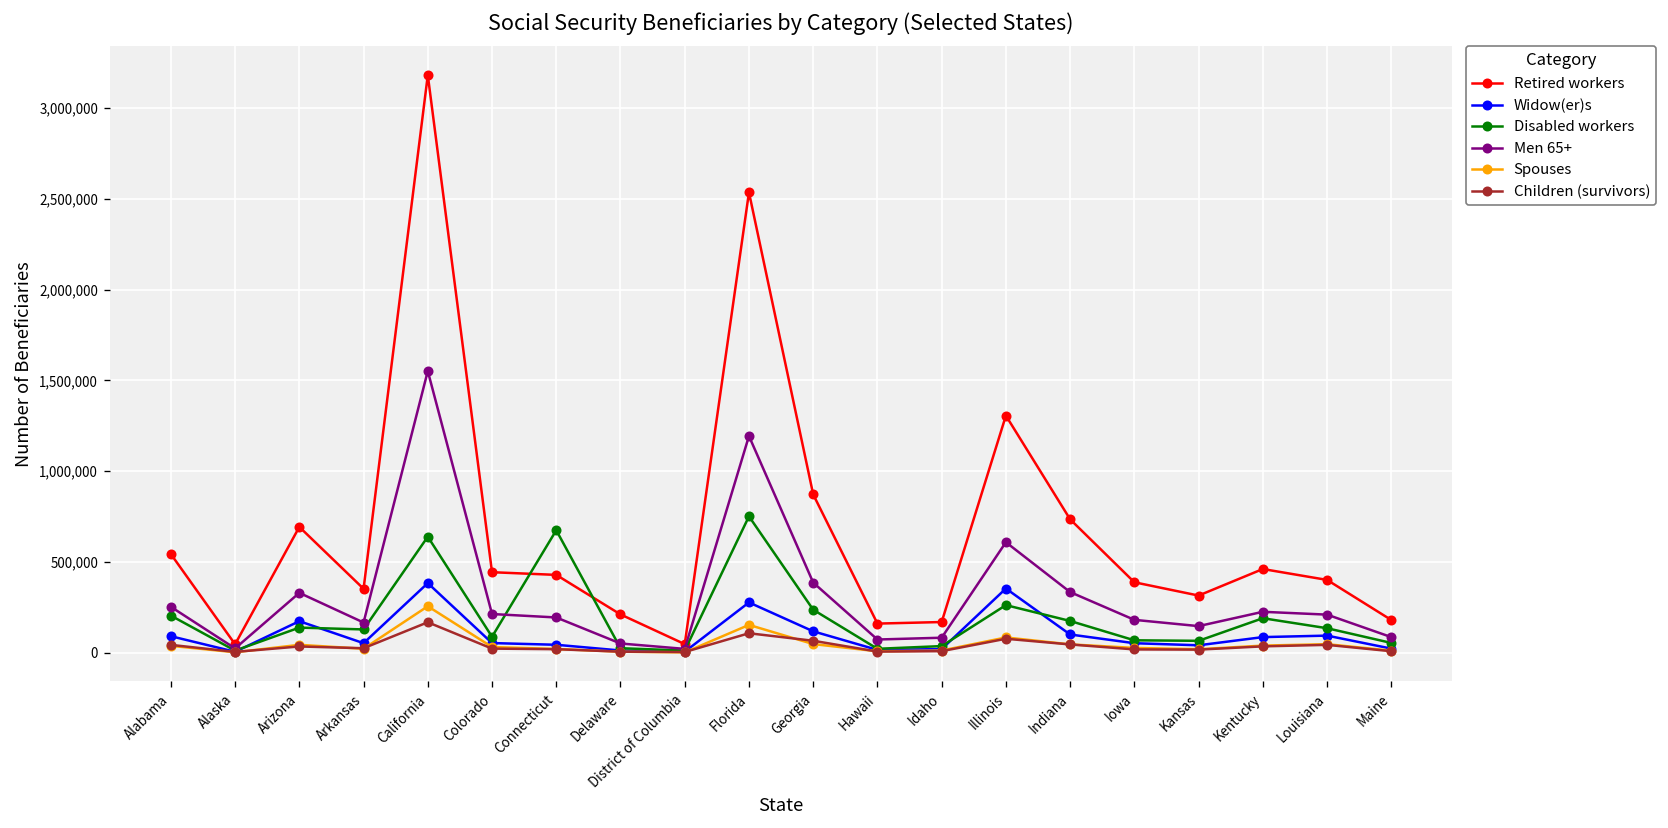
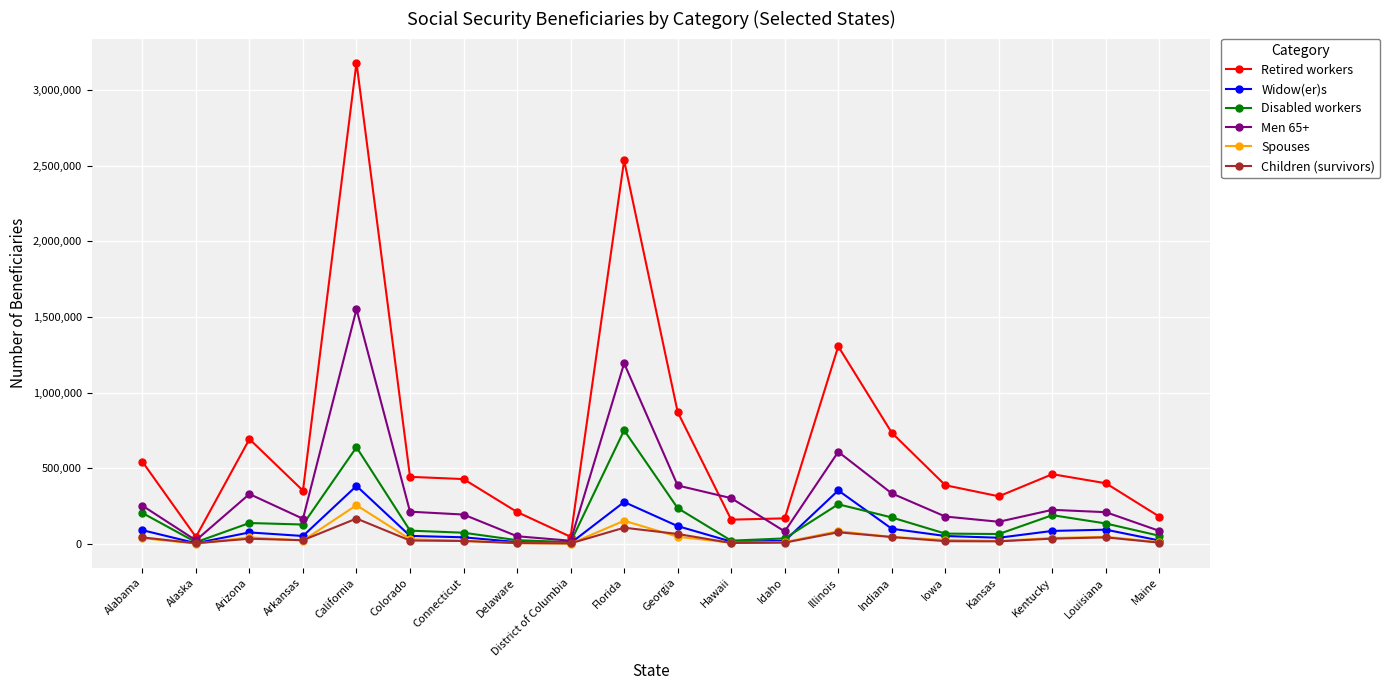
  {
    "Retired workers": {
      "Alabama": "540,000",
      "Alaska": "50,000",
      "Arizona": "690,000",
      "Arkansas": "350,000",
      "California": "3,180,000",
      "Colorado": "440,000",
      "Connecticut": "430,000",
      "Delaware": "210,000",
      "District of Columbia": "50,000",
      "Florida": "2,540,000",
      "Georgia": "870,000",
      "Hawaii": "160,000",
      "Idaho": "170,000",
      "Illinois": "1,310,000",
      "Indiana": "740,000",
      "Iowa": "390,000",
      "Kansas": "310,000",
      "Kentucky": "460,000",
      "Louisiana": "400,000",
      "Maine": "180,000"
    },
    "Widow(er)s": {
      "Alabama": "90,000",
-     "Arizona": "170,000",
+     "Arizona": "80,000",
      "Arkansas": "50,000",
      "California": "380,000",
      "Colorado": "50,000",
      "Connecticut": "40,000",
      "Florida": "280,000",
      "Georgia": "120,000",
      "Illinois": "350,000",
      "Indiana": "100,000",
      "Kansas": "40,000",
      "Kentucky": "90,000",
      "Louisiana": "90,000"
    },
    "Disabled workers": {
      "Alabama": "200,000",
      "Arizona": "140,000",
      "Arkansas": "130,000",
      "California": "640,000",
      "Colorado": "90,000",
-     "Connecticut": "670,000",
+     "Connecticut": "70,000",
      "Florida": "750,000",
      "Georgia": "240,000",
      "Illinois": "260,000",
      "Indiana": "180,000",
      "Kansas": "70,000",
      "Kentucky": "190,000",
      "Louisiana": "140,000",
      "Maine": "50,000"
    },
    "Men 65+": {
      "Alabama": "250,000",
      "Arizona": "330,000",
      "Arkansas": "170,000",
      "California": "1,550,000",
      "Colorado": "210,000",
      "Connecticut": "190,000",
      "Delaware": "50,000",
      "Florida": "1,190,000",
      "Georgia": "390,000",
-     "Hawaii": "70,000",
+     "Hawaii": "300,000",
      "Idaho": "80,000",
      "Illinois": "610,000",
      "Indiana": "330,000",
      "Iowa": "180,000",
      "Kansas": "150,000",
      "Kentucky": "230,000",
      "Louisiana": "210,000",
      "Maine": "90,000"
    },
    "Spouses": {
      "California": "260,000",
      "Florida": "150,000",
      "Georgia": "50,000"
    },
    "Children (survivors)": {
      "California": "170,000",
      "Florida": "110,000",
      "Georgia": "70,000"
    }
  }
